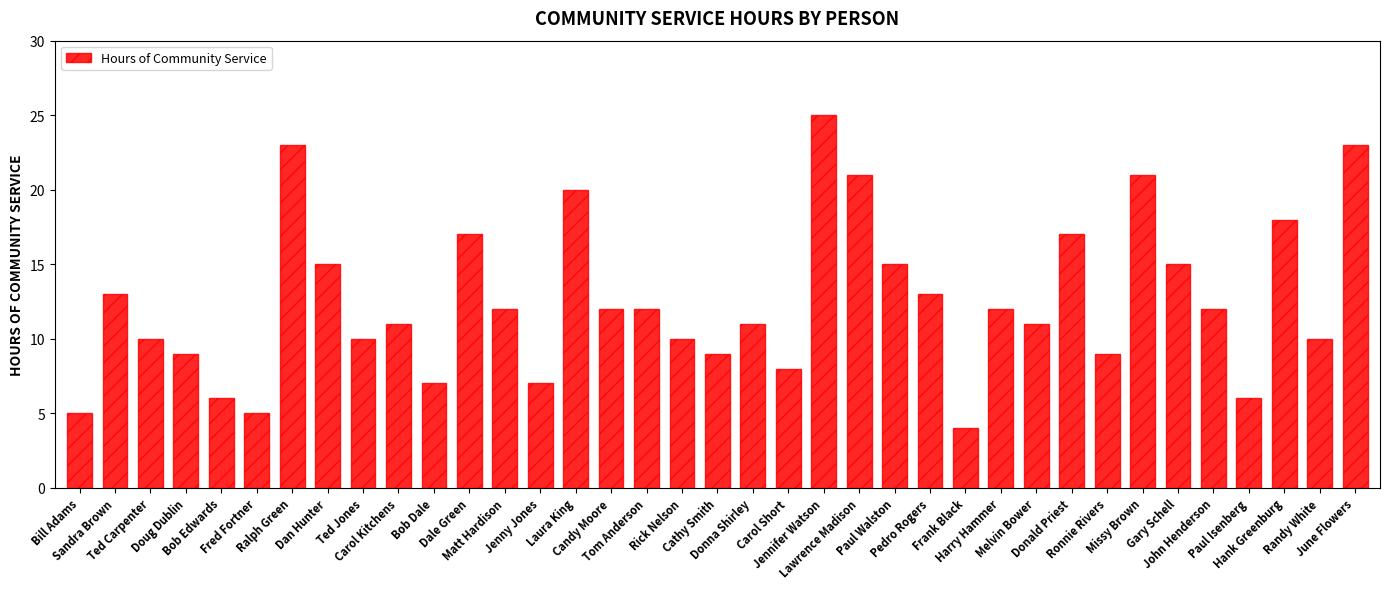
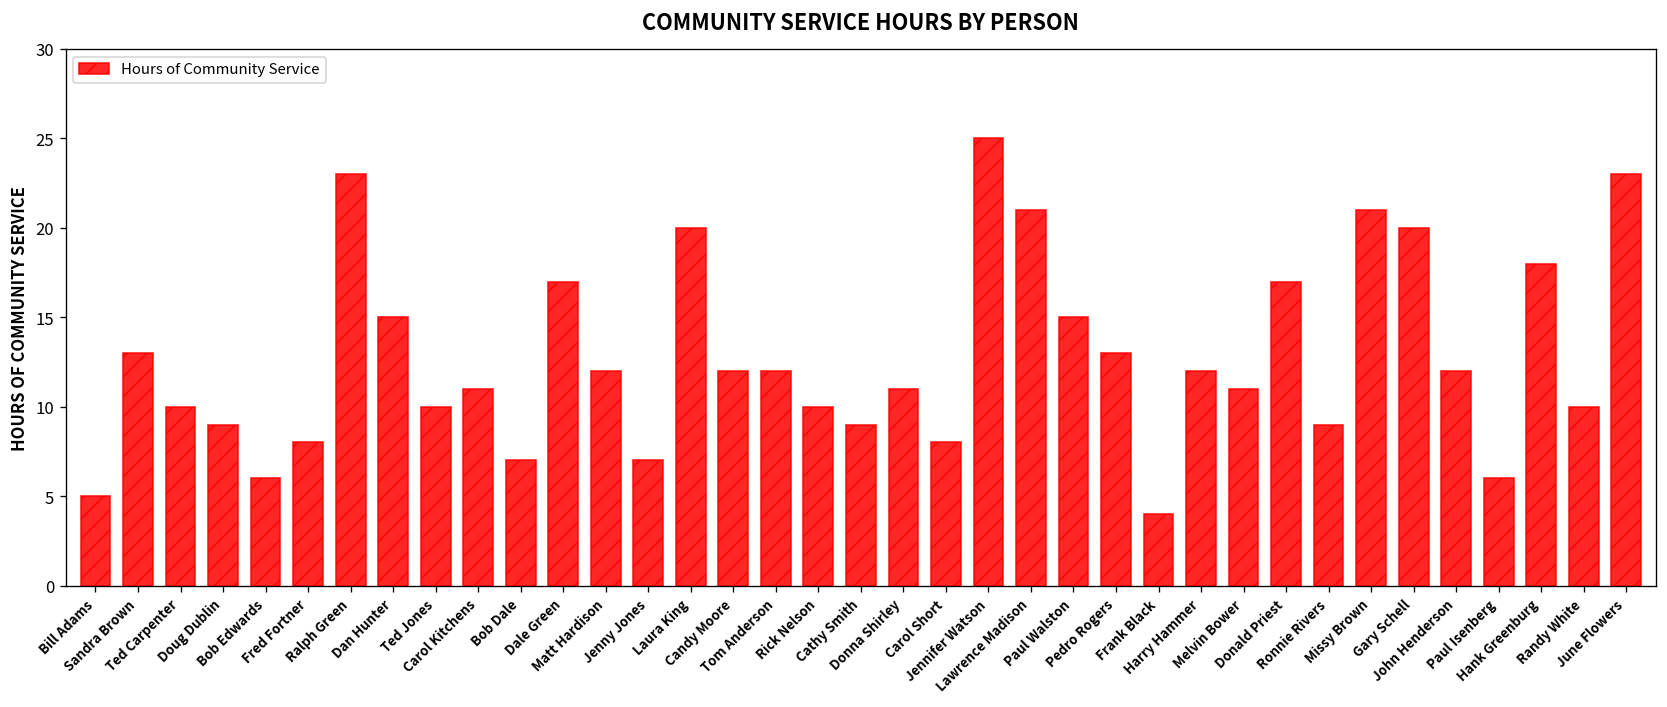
  {
    "Bill Adams": 5,
    "Sandra Brown": 13,
    "Ted Carpenter": 10,
    "Doug Dublin": 9,
    "Bob Edwards": 6,
-   "Fred Fortner": 5,
+   "Fred Fortner": 8,
    "Ralph Green": 23,
    "Dan Hunter": 15,
    "Ted Jones": 10,
    "Carol Kitchens": 11,
    "Bob Dale": 7,
    "Dale Green": 17,
    "Matt Hardison": 12,
    "Jenny Jones": 7,
    "Laura King": 20,
    "Candy Moore": 12,
    "Tom Anderson": 12,
    "Rick Nelson": 10,
    "Cathy Smith": 9,
    "Donna Shirley": 11,
    "Carol Short": 8,
    "Jennifer Watson": 25,
    "Lawrence Madison": 21,
    "Paul Walston": 15,
    "Pedro Rogers": 13,
    "Frank Black": 4,
    "Harry Hammer": 12,
    "Melvin Bower": 11,
    "Donald Priest": 17,
    "Ronnie Rivers": 9,
    "Missy Brown": 21,
-   "Gary Schell": 15,
+   "Gary Schell": 20,
    "John Henderson": 12,
    "Paul Isenberg": 6,
    "Hank Greenburg": 18,
    "Randy White": 10,
    "June Flowers": 23
  }
